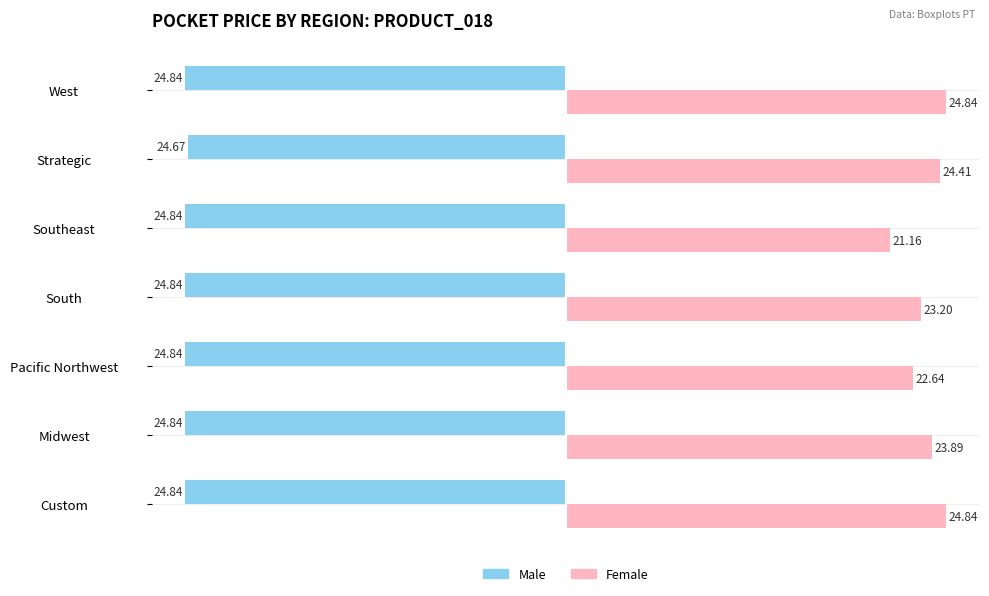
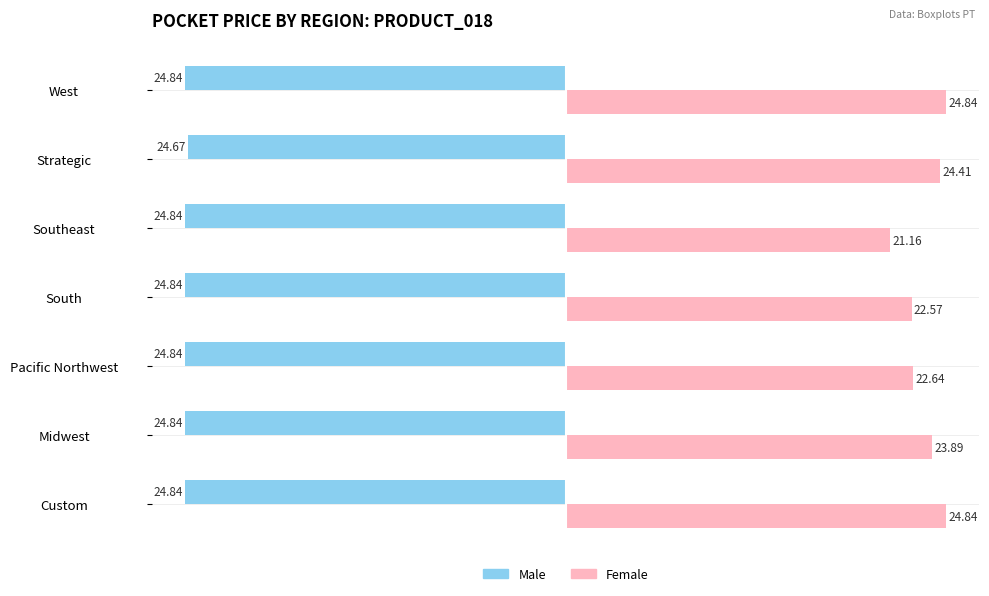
  {
    "Female": {
      "West": 24.84,
      "Strategic": 24.41,
      "Southeast": 21.16,
-     "South": 23.20,
+     "South": 22.57,
      "Pacific Northwest": 22.64,
      "Midwest": 23.89,
      "Custom": 24.84
    }
  }
